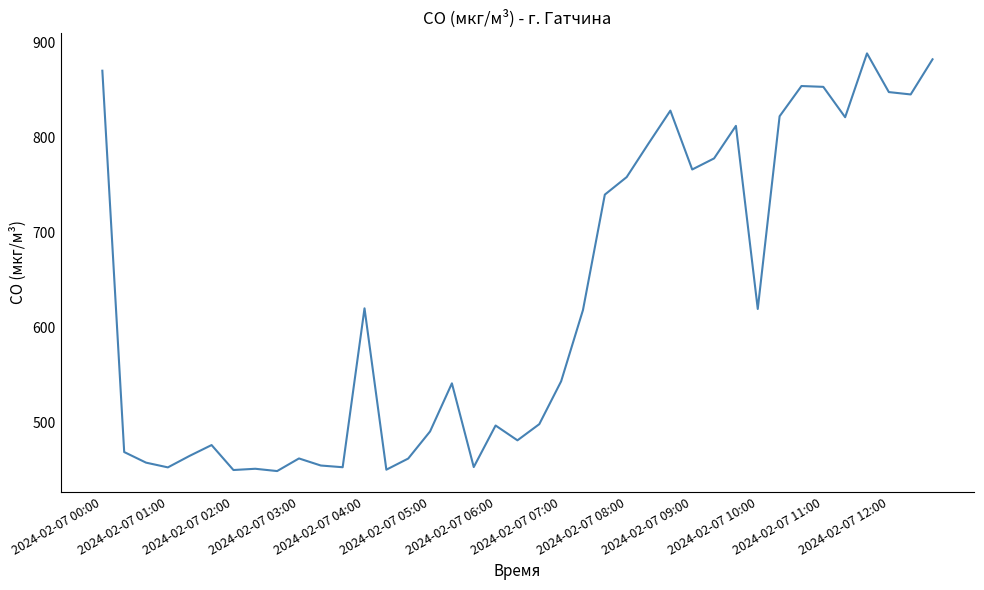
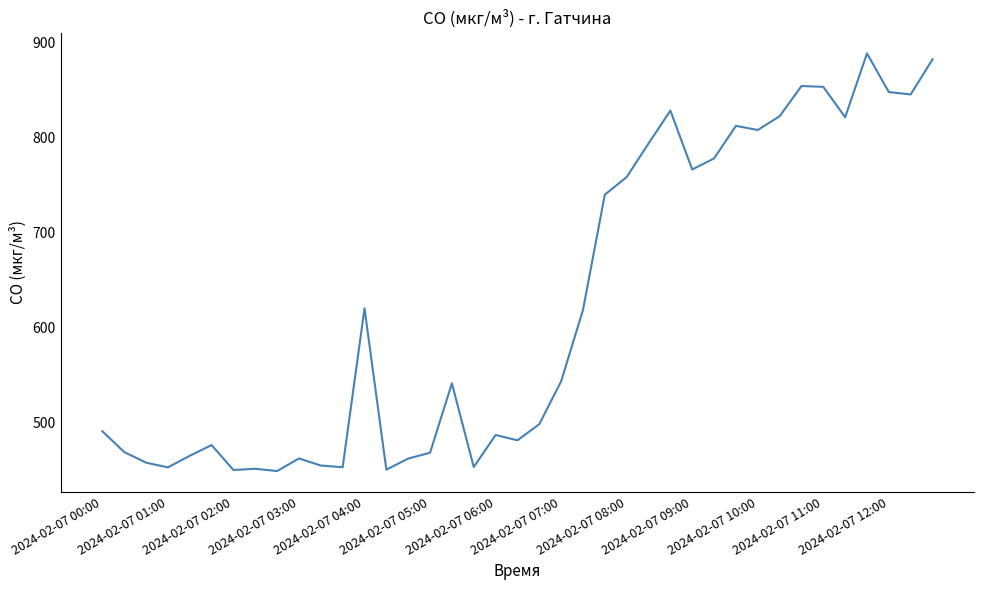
  {
-   "2024-02-07 00:00": 870,
+   "2024-02-07 00:00": 490,
    "2024-02-07 01:00": 450,
    "2024-02-07 02:00": 450,
    "2024-02-07 03:00": 460,
    "2024-02-07 04:00": 620,
-   "2024-02-07 05:00": 490,
-   "2024-02-07 06:00": 500,
+   "2024-02-07 05:00": 470,
+   "2024-02-07 06:00": 490,
    "2024-02-07 07:00": 540,
    "2024-02-07 08:00": 760,
    "2024-02-07 09:00": 770,
-   "2024-02-07 10:00": 620,
+   "2024-02-07 10:00": 810,
    "2024-02-07 11:00": 850,
    "2024-02-07 12:00": 850
  }
